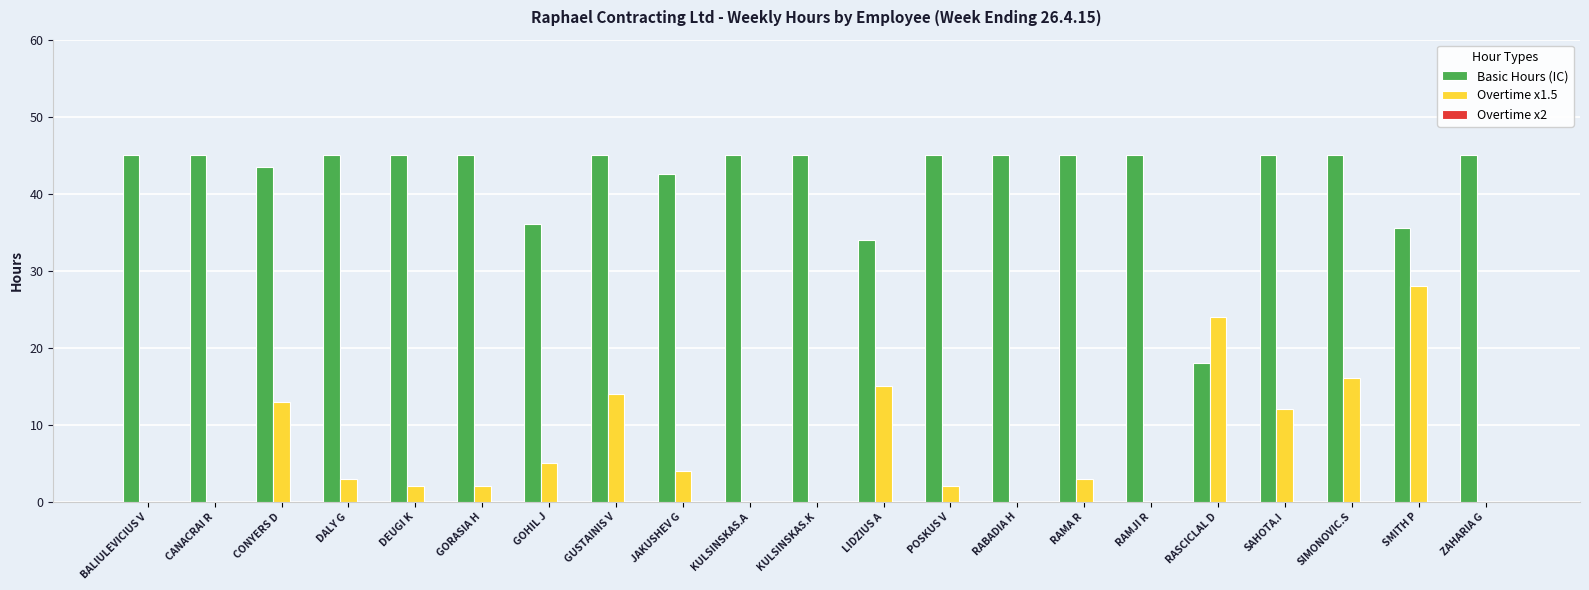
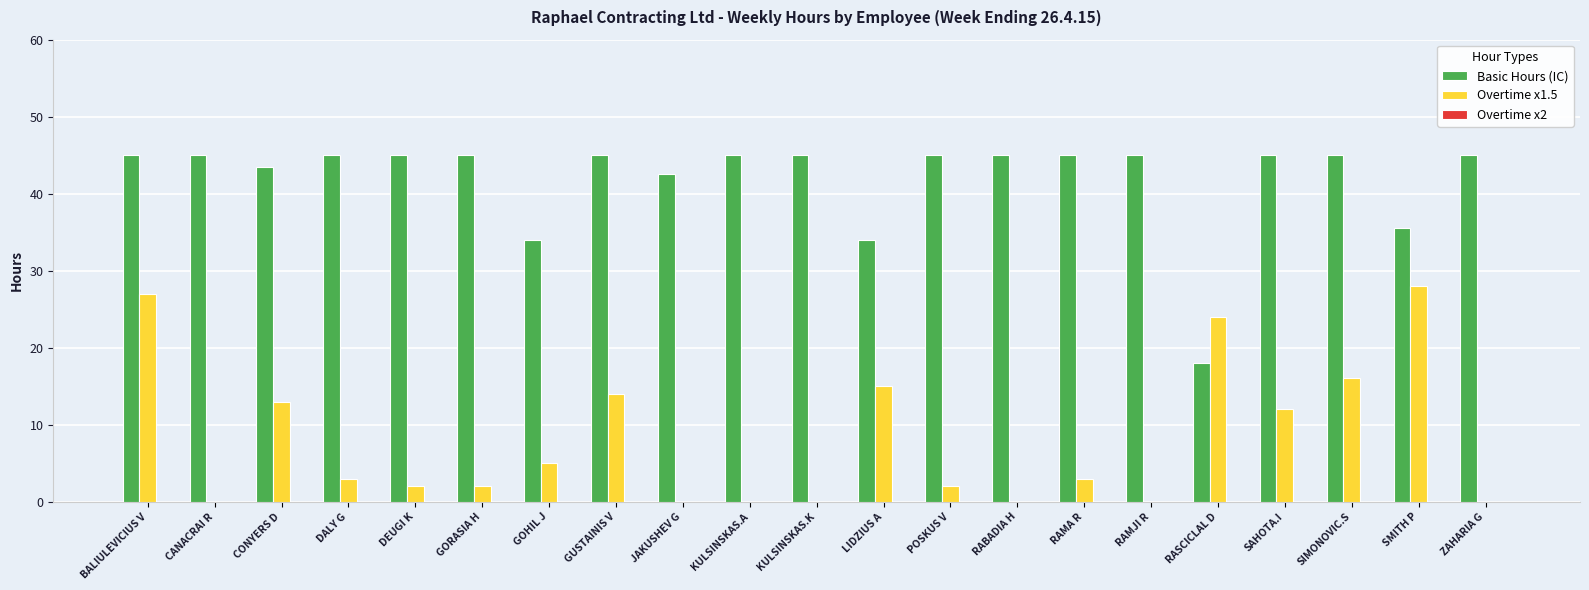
  {
    "Basic Hours (IC)": {
      "BALIULEVICIUS V": 45,
      "CANACRAI R": 45,
      "CONYERS D": 44,
      "DALY G": 45,
      "DEUGI K": 45,
      "GORASIA H": 45,
-     "GOHIL J": 36,
+     "GOHIL J": 34,
      "GUSTAINIS V": 45,
      "JAKUSHEV G": 43,
      "KULSINSKAS.A": 45,
      "KULSINSKAS.K": 45,
      "LIDZIUS A": 34,
      "POSKUS V": 45,
      "RABADIA H": 45,
      "RAMA R": 45,
      "RAMJI R": 45,
      "RASCICLAL D": 18,
      "SAHOTA.I": 45,
      "SIMONOVIC.S": 45,
      "SMITH P": 36,
      "ZAHARIA G": 45
    },
    "Overtime x1.5": {
-     "BALIULEVICIUS V": 0,
+     "BALIULEVICIUS V": 27,
      "CANACRAI R": 0,
      "CONYERS D": 13,
      "DALY G": 3,
      "DEUGI K": 2,
      "GORASIA H": 2,
      "GOHIL J": 5,
      "GUSTAINIS V": 14,
-     "JAKUSHEV G": 4,
+     "JAKUSHEV G": 0,
      "KULSINSKAS.A": 0,
      "KULSINSKAS.K": 0,
      "LIDZIUS A": 15,
      "POSKUS V": 2,
      "RABADIA H": 0,
      "RAMA R": 3,
      "RAMJI R": 0,
      "RASCICLAL D": 24,
      "SAHOTA.I": 12,
      "SIMONOVIC.S": 16,
      "SMITH P": 28,
      "ZAHARIA G": 0
    },
    "Overtime x2": {
      "BALIULEVICIUS V": 0,
      "CANACRAI R": 0,
      "CONYERS D": 0,
      "DALY G": 0,
      "DEUGI K": 0,
      "GORASIA H": 0,
      "GOHIL J": 0,
      "GUSTAINIS V": 0,
      "JAKUSHEV G": 0,
      "KULSINSKAS.A": 0,
      "KULSINSKAS.K": 0,
      "LIDZIUS A": 0,
      "POSKUS V": 0,
      "RABADIA H": 0,
      "RAMA R": 0,
      "RAMJI R": 0,
      "RASCICLAL D": 0,
      "SAHOTA.I": 0,
      "SIMONOVIC.S": 0,
      "SMITH P": 0,
      "ZAHARIA G": 0
    }
  }
